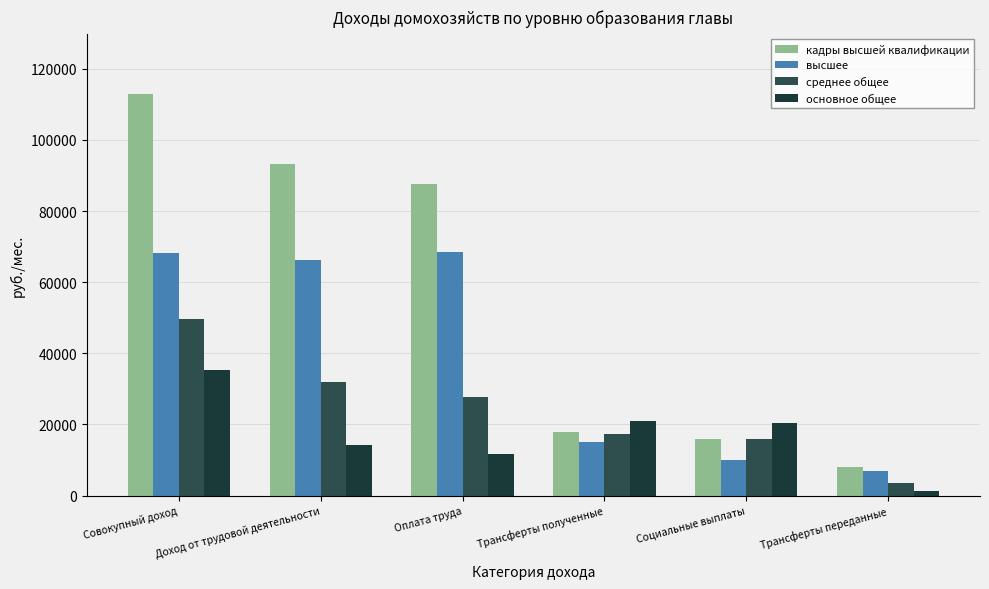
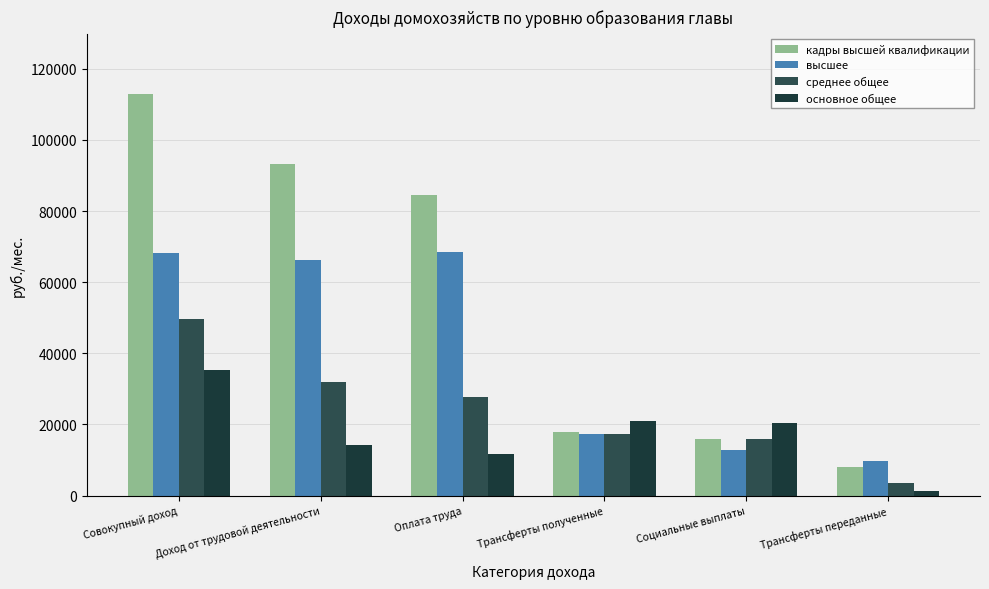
  {
    "кадры высшей квалификации": {
      "Совокупный доход": 113000,
      "Доход от трудовой деятельности": 93000,
-     "Оплата труда": 88000,
+     "Оплата труда": 85000,
      "Трансферты полученные": 18000,
      "Социальные выплаты": 16000,
      "Трансферты переданные": 8000
    },
    "высшее": {
      "Совокупный доход": 68000,
      "Доход от трудовой деятельности": 66000,
      "Оплата труда": 69000,
-     "Трансферты полученные": 15000,
-     "Социальные выплаты": 10000,
-     "Трансферты переданные": 7000
+     "Трансферты полученные": 17000,
+     "Социальные выплаты": 13000,
+     "Трансферты переданные": 10000
    }
  }
